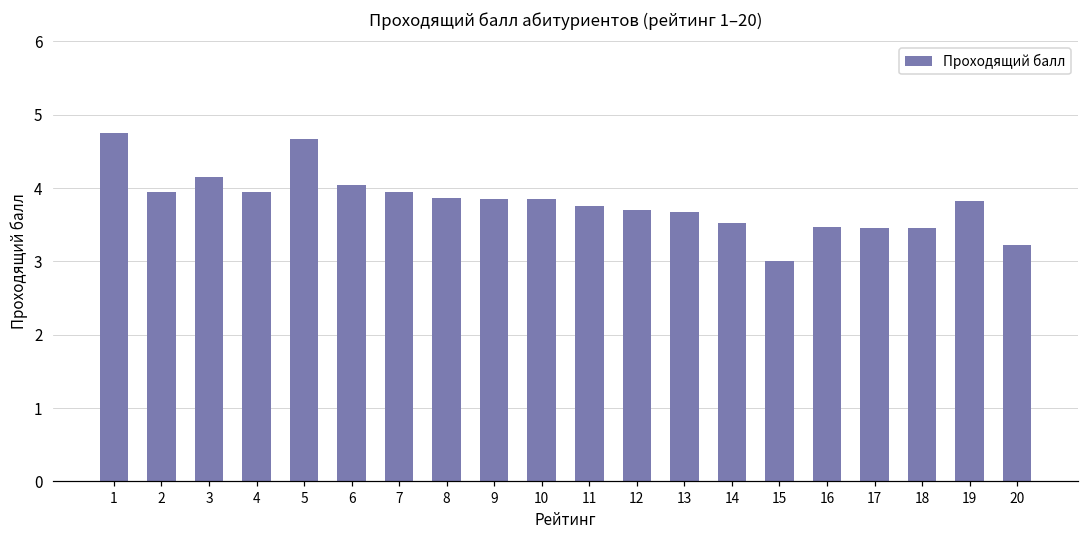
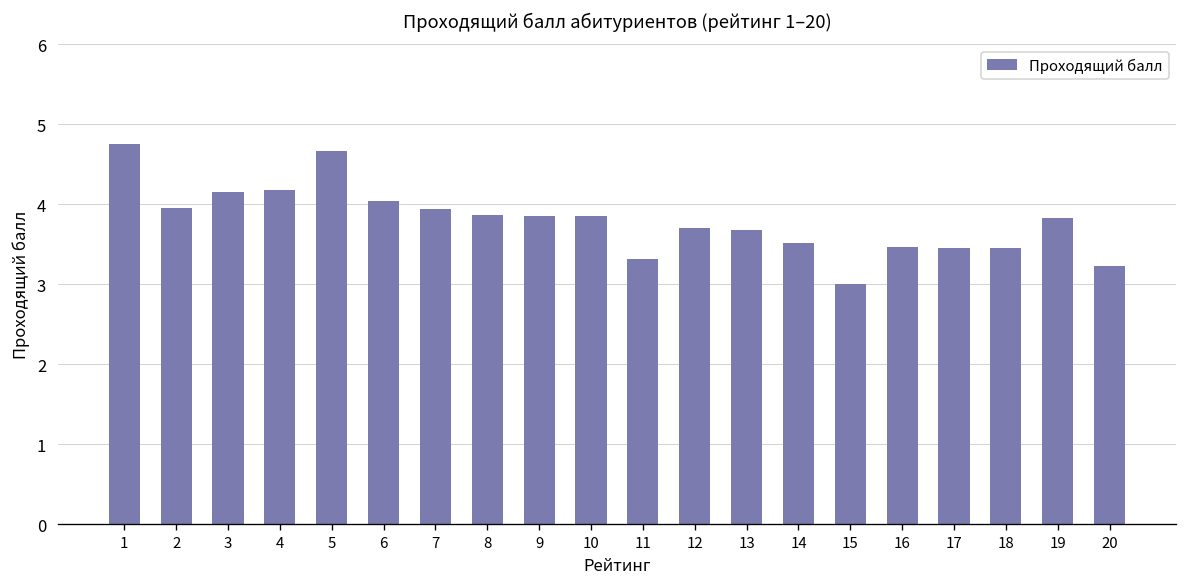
  {
    "1": 4.8,
    "2": 4.0,
    "3": 4.2,
-   "4": 3.9,
+   "4": 4.2,
    "5": 4.7,
    "6": 4.0,
    "7": 3.9,
    "8": 3.9,
    "9": 3.9,
    "10": 3.9,
-   "11": 3.8,
+   "11": 3.3,
    "12": 3.7,
    "13": 3.7,
    "14": 3.5,
    "15": 3.0,
    "16": 3.5,
    "17": 3.5,
    "18": 3.5,
    "19": 3.8,
    "20": 3.2
  }
